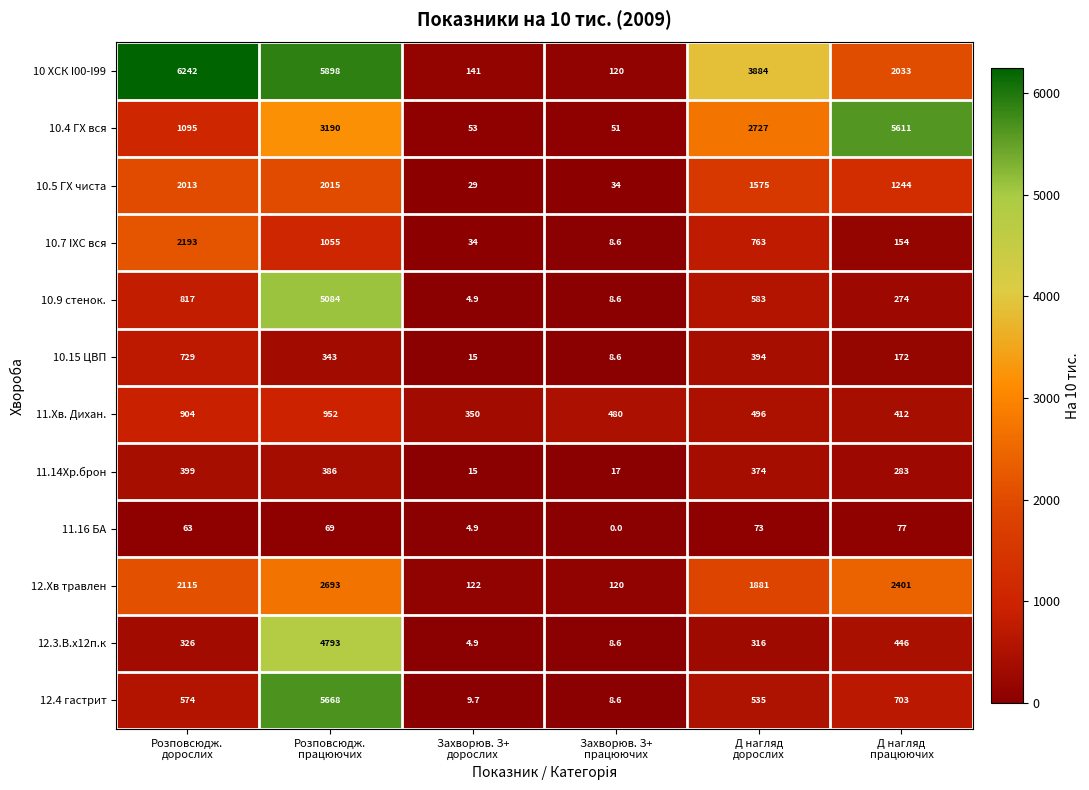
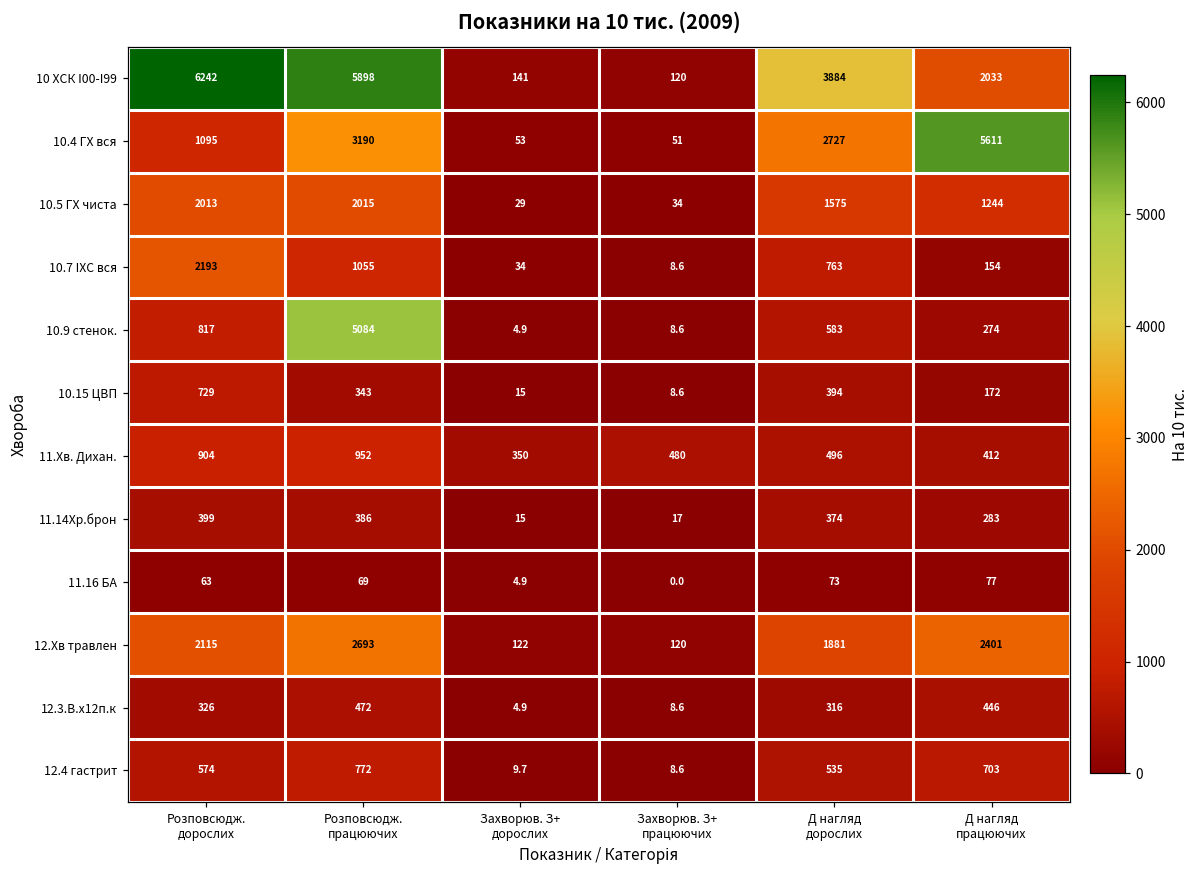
  {
    "10 ХСК І00-І99": {
      "Розповсюдж. дорослих": 6242,
      "Розповсюдж. працюючих": 5898,
      "Захворюв. З+ дорослих": 141,
      "Захворюв. З+ працюючих": 120,
      "Д нагляд дорослих": 3884,
      "Д нагляд працюючих": 2033
    },
    "10.4 ГХ вся": {
      "Розповсюдж. дорослих": 1095,
      "Розповсюдж. працюючих": 3190,
      "Захворюв. З+ дорослих": 53,
      "Захворюв. З+ працюючих": 51,
      "Д нагляд дорослих": 2727,
      "Д нагляд працюючих": 5611
    },
    "10.5 ГХ чиста": {
      "Розповсюдж. дорослих": 2013,
      "Розповсюдж. працюючих": 2015,
      "Захворюв. З+ дорослих": 29,
      "Захворюв. З+ працюючих": 34,
      "Д нагляд дорослих": 1575,
      "Д нагляд працюючих": 1244
    },
    "10.7 ІХС вся": {
      "Розповсюдж. дорослих": 2193,
      "Розповсюдж. працюючих": 1055,
      "Захворюв. З+ дорослих": 34,
      "Захворюв. З+ працюючих": 8.6,
      "Д нагляд дорослих": 763,
      "Д нагляд працюючих": 154
    },
    "10.9 стенок.": {
      "Розповсюдж. дорослих": 817,
      "Розповсюдж. працюючих": 5084,
      "Захворюв. З+ дорослих": 4.9,
      "Захворюв. З+ працюючих": 8.6,
      "Д нагляд дорослих": 583,
      "Д нагляд працюючих": 274
    },
    "10.15 ЦВП": {
      "Розповсюдж. дорослих": 729,
      "Розповсюдж. працюючих": 343,
      "Захворюв. З+ дорослих": 15,
      "Захворюв. З+ працюючих": 8.6,
      "Д нагляд дорослих": 394,
      "Д нагляд працюючих": 172
    },
    "11.Хв. Дихан.": {
      "Розповсюдж. дорослих": 904,
      "Розповсюдж. працюючих": 952,
      "Захворюв. З+ дорослих": 350,
      "Захворюв. З+ працюючих": 480,
      "Д нагляд дорослих": 496,
      "Д нагляд працюючих": 412
    },
    "11.14Хр.брон": {
      "Розповсюдж. дорослих": 399,
      "Розповсюдж. працюючих": 386,
      "Захворюв. З+ дорослих": 15,
      "Захворюв. З+ працюючих": 17,
      "Д нагляд дорослих": 374,
      "Д нагляд працюючих": 283
    },
    "11.16 БА": {
      "Розповсюдж. дорослих": 63,
      "Розповсюдж. працюючих": 69,
      "Захворюв. З+ дорослих": 4.9,
      "Захворюв. З+ працюючих": 0.0,
      "Д нагляд дорослих": 73,
      "Д нагляд працюючих": 77
    },
    "12.Хв травлен": {
      "Розповсюдж. дорослих": 2115,
      "Розповсюдж. працюючих": 2693,
      "Захворюв. З+ дорослих": 122,
      "Захворюв. З+ працюючих": 120,
      "Д нагляд дорослих": 1881,
      "Д нагляд працюючих": 2401
    },
    "12.3.В.х12п.к": {
      "Розповсюдж. дорослих": 326,
-     "Розповсюдж. працюючих": 4793,
+     "Розповсюдж. працюючих": 472,
      "Захворюв. З+ дорослих": 4.9,
      "Захворюв. З+ працюючих": 8.6,
      "Д нагляд дорослих": 316,
      "Д нагляд працюючих": 446
    },
    "12.4 гастрит": {
      "Розповсюдж. дорослих": 574,
-     "Розповсюдж. працюючих": 5668,
+     "Розповсюдж. працюючих": 772,
      "Захворюв. З+ дорослих": 9.7,
      "Захворюв. З+ працюючих": 8.6,
      "Д нагляд дорослих": 535,
      "Д нагляд працюючих": 703
    }
  }
